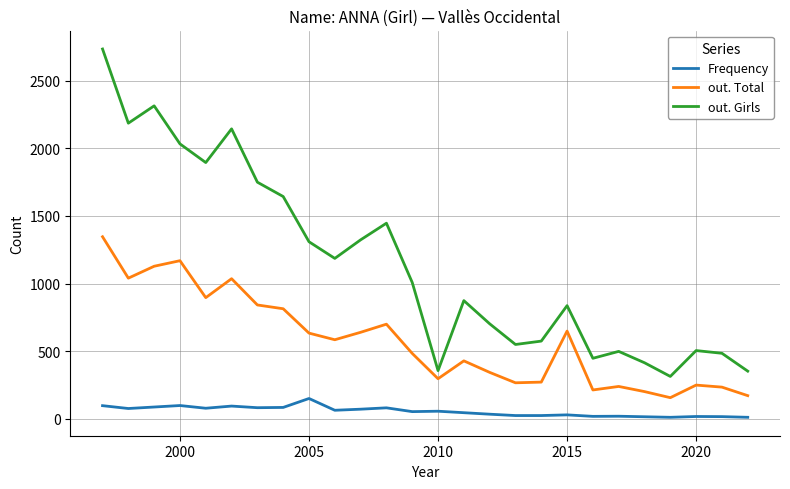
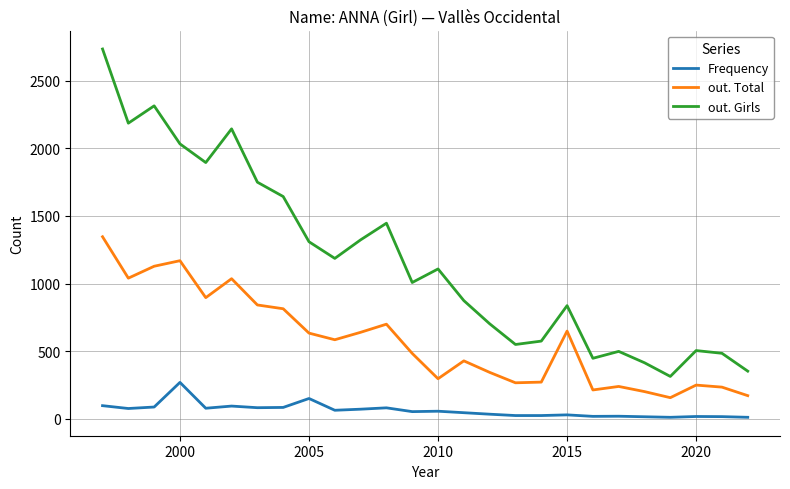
  {
    "Frequency": {
-     "2000": 100,
+     "2000": 270,
      "2005": 150,
      "2010": 60,
      "2015": 30,
      "2020": 20
    },
    "out. Total": {
      "2000": 1170,
      "2005": 630,
      "2010": 300,
      "2015": 650,
      "2020": 250
    },
    "out. Girls": {
      "2000": 2030,
      "2005": 1310,
-     "2010": 360,
+     "2010": 1110,
      "2015": 840,
      "2020": 510
    }
  }
